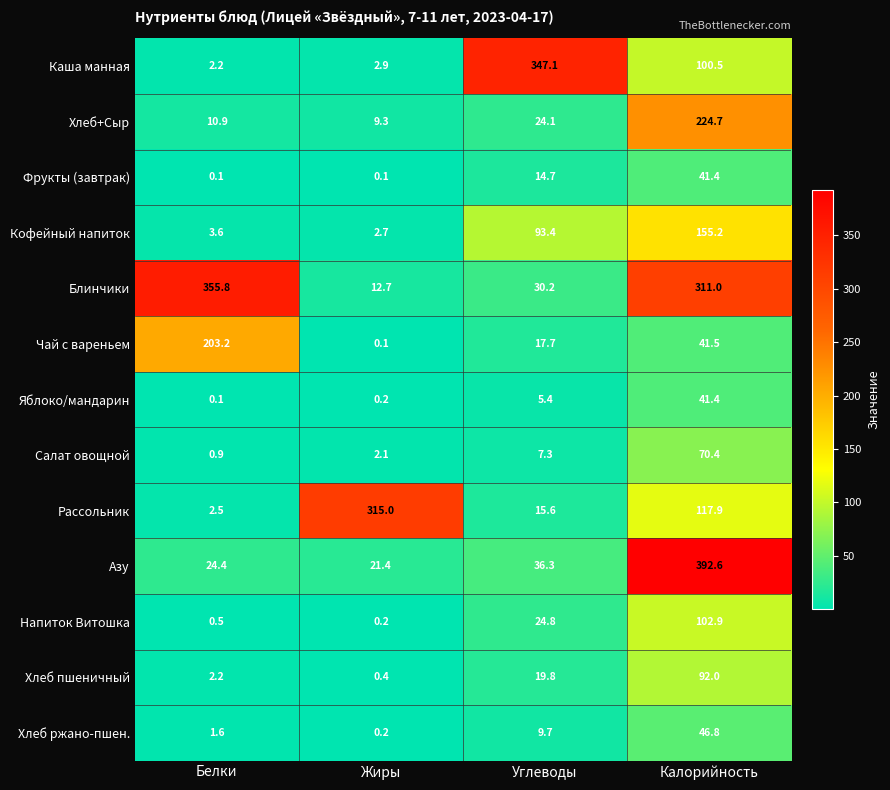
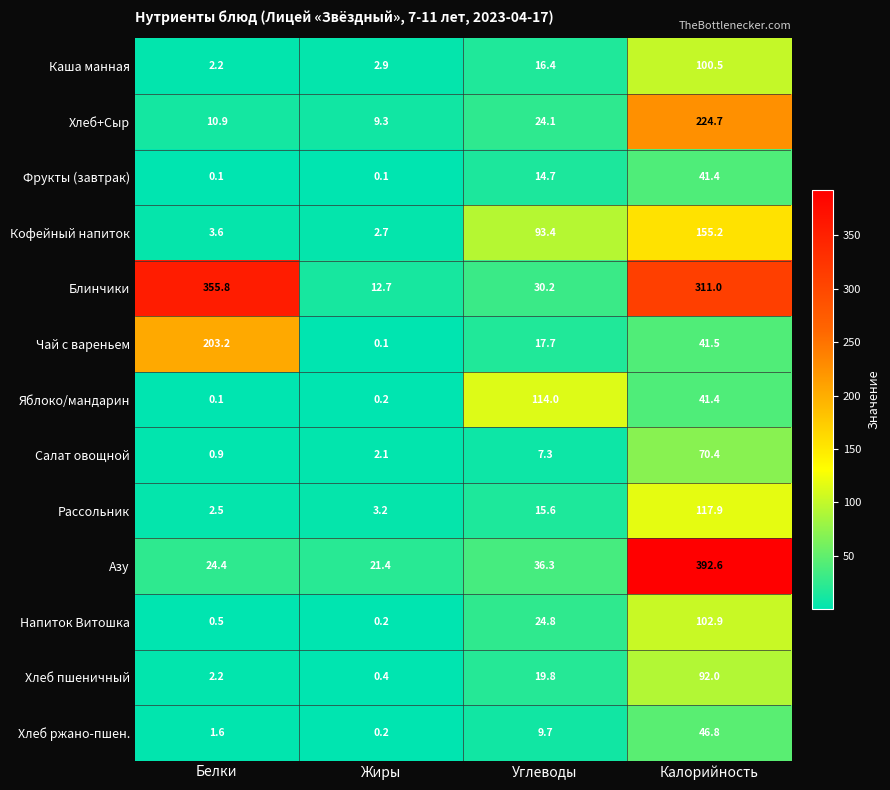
  {
    "Каша манная": {
      "Белки": 2.2,
      "Жиры": 2.9,
-     "Углеводы": 347.1,
+     "Углеводы": 16.4,
      "Калорийность": 100.5
    },
    "Хлеб+Сыр": {
      "Белки": 10.9,
      "Жиры": 9.3,
      "Углеводы": 24.1,
      "Калорийность": 224.7
    },
    "Фрукты (завтрак)": {
      "Белки": 0.1,
      "Жиры": 0.1,
      "Углеводы": 14.7,
      "Калорийность": 41.4
    },
    "Кофейный напиток": {
      "Белки": 3.6,
      "Жиры": 2.7,
      "Углеводы": 93.4,
      "Калорийность": 155.2
    },
    "Блинчики": {
      "Белки": 355.8,
      "Жиры": 12.7,
      "Углеводы": 30.2,
      "Калорийность": 311.0
    },
    "Чай с вареньем": {
      "Белки": 203.2,
      "Жиры": 0.1,
      "Углеводы": 17.7,
      "Калорийность": 41.5
    },
    "Яблоко/мандарин": {
      "Белки": 0.1,
      "Жиры": 0.2,
-     "Углеводы": 5.4,
+     "Углеводы": 114.0,
      "Калорийность": 41.4
    },
    "Салат овощной": {
      "Белки": 0.9,
      "Жиры": 2.1,
      "Углеводы": 7.3,
      "Калорийность": 70.4
    },
    "Рассольник": {
      "Белки": 2.5,
-     "Жиры": 315.0,
+     "Жиры": 3.2,
      "Углеводы": 15.6,
      "Калорийность": 117.9
    },
    "Азу": {
      "Белки": 24.4,
      "Жиры": 21.4,
      "Углеводы": 36.3,
      "Калорийность": 392.6
    },
    "Напиток Витошка": {
      "Белки": 0.5,
      "Жиры": 0.2,
      "Углеводы": 24.8,
      "Калорийность": 102.9
    },
    "Хлеб пшеничный": {
      "Белки": 2.2,
      "Жиры": 0.4,
      "Углеводы": 19.8,
      "Калорийность": 92.0
    },
    "Хлеб ржано-пшен.": {
      "Белки": 1.6,
      "Жиры": 0.2,
      "Углеводы": 9.7,
      "Калорийность": 46.8
    }
  }
